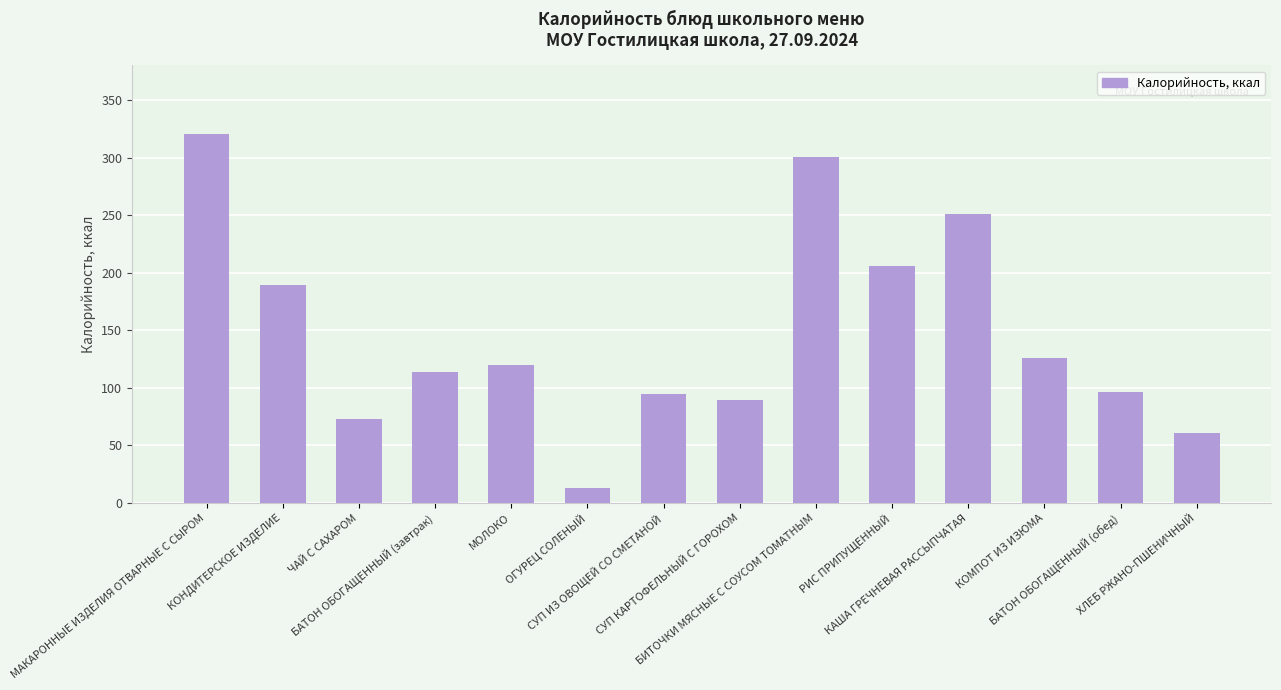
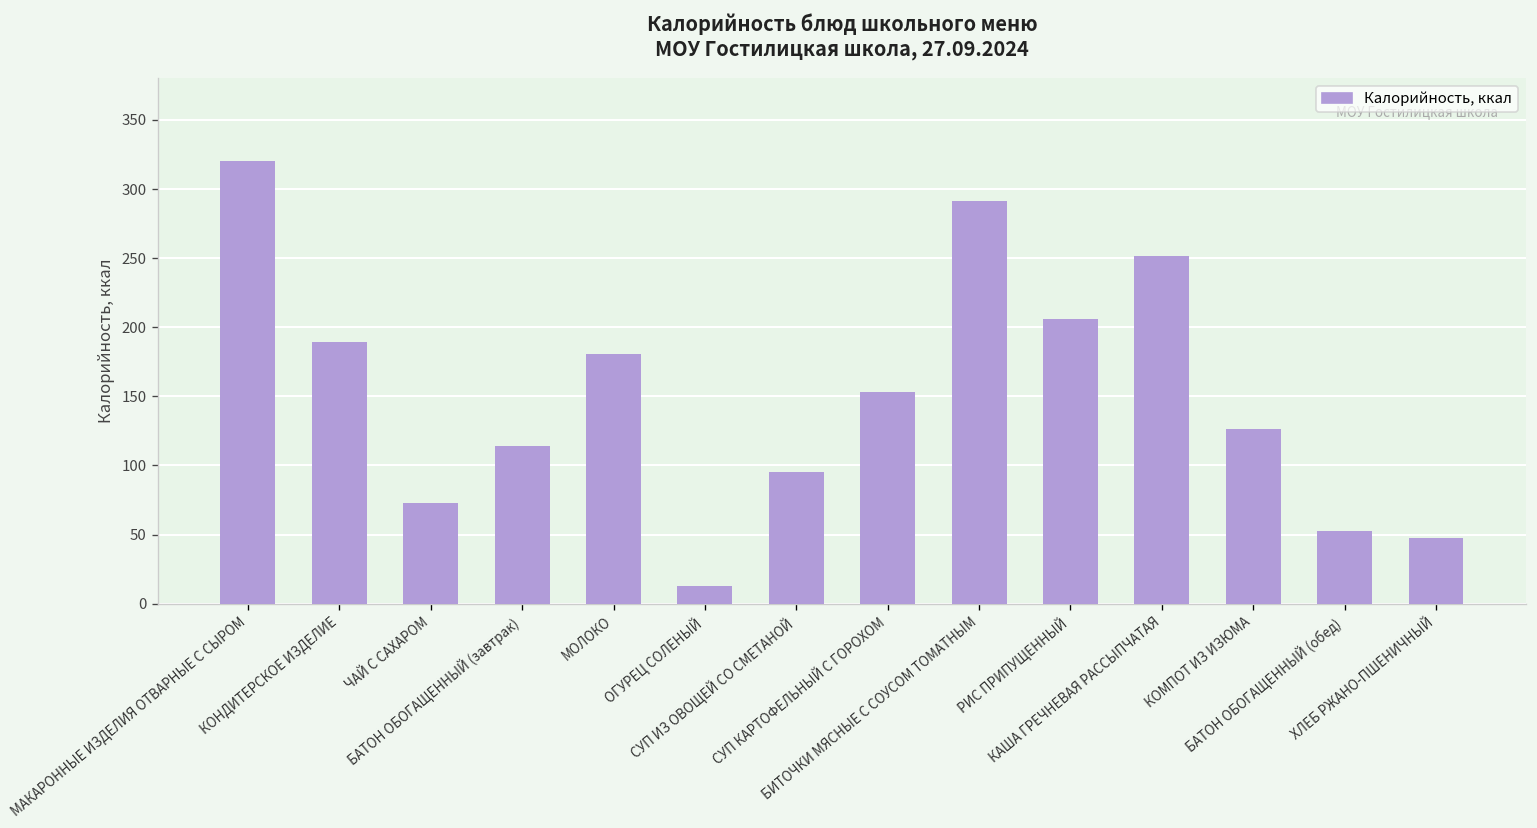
  {
    "МАКАРОННЫЕ ИЗДЕЛИЯ ОТВАРНЫЕ С СЫРОМ": 320,
    "КОНДИТЕРСКОЕ ИЗДЕЛИЕ": 189,
    "ЧАЙ С САХАРОМ": 73,
    "БАТОН ОБОГАЩЕННЫЙ (завтрак)": 114,
-   "МОЛОКО": 120,
+   "МОЛОКО": 181,
    "ОГУРЕЦ СОЛЕНЫЙ": 13,
    "СУП ИЗ ОВОЩЕЙ СО СМЕТАНОЙ": 95,
-   "СУП КАРТОФЕЛЬНЫЙ С ГОРОХОМ": 90,
-   "БИТОЧКИ МЯСНЫЕ С СОУСОМ ТОМАТНЫМ": 300,
+   "СУП КАРТОФЕЛЬНЫЙ С ГОРОХОМ": 153,
+   "БИТОЧКИ МЯСНЫЕ С СОУСОМ ТОМАТНЫМ": 291,
    "РИС ПРИПУЩЕННЫЙ": 206,
    "КАША ГРЕЧНЕВАЯ РАССЫПЧАТАЯ": 251,
    "КОМПОТ ИЗ ИЗЮМА": 126,
-   "БАТОН ОБОГАЩЕННЫЙ (обед)": 97,
-   "ХЛЕБ РЖАНО-ПШЕНИЧНЫЙ": 61
+   "БАТОН ОБОГАЩЕННЫЙ (обед)": 52,
+   "ХЛЕБ РЖАНО-ПШЕНИЧНЫЙ": 47
  }
